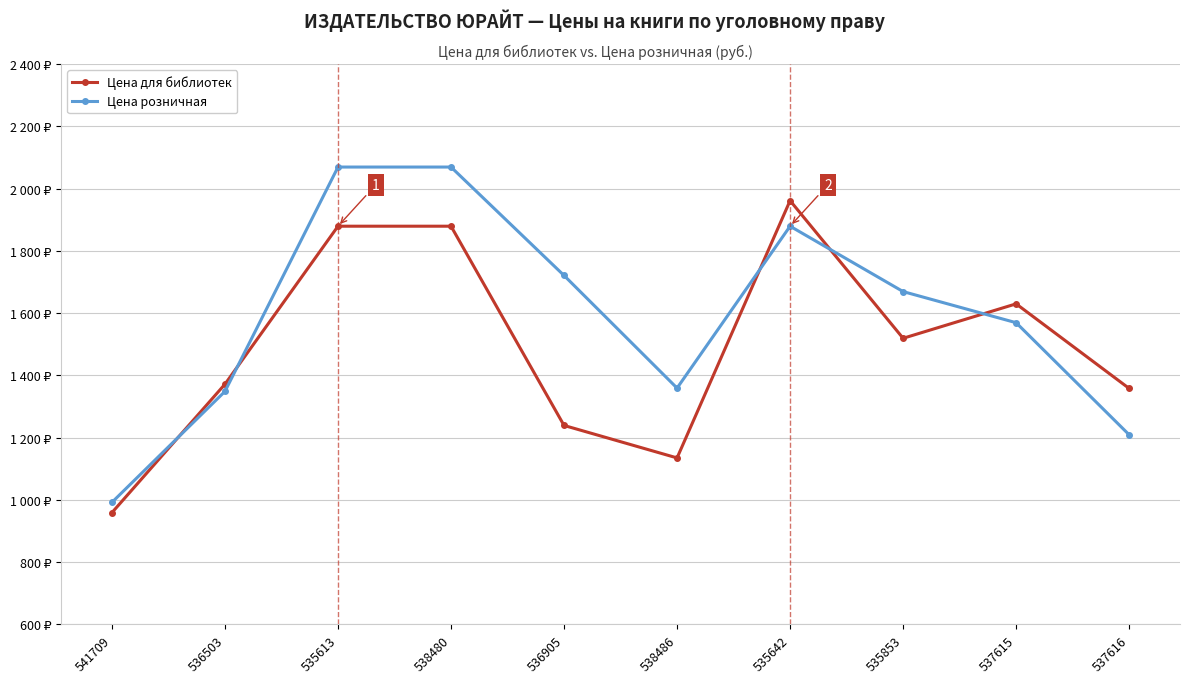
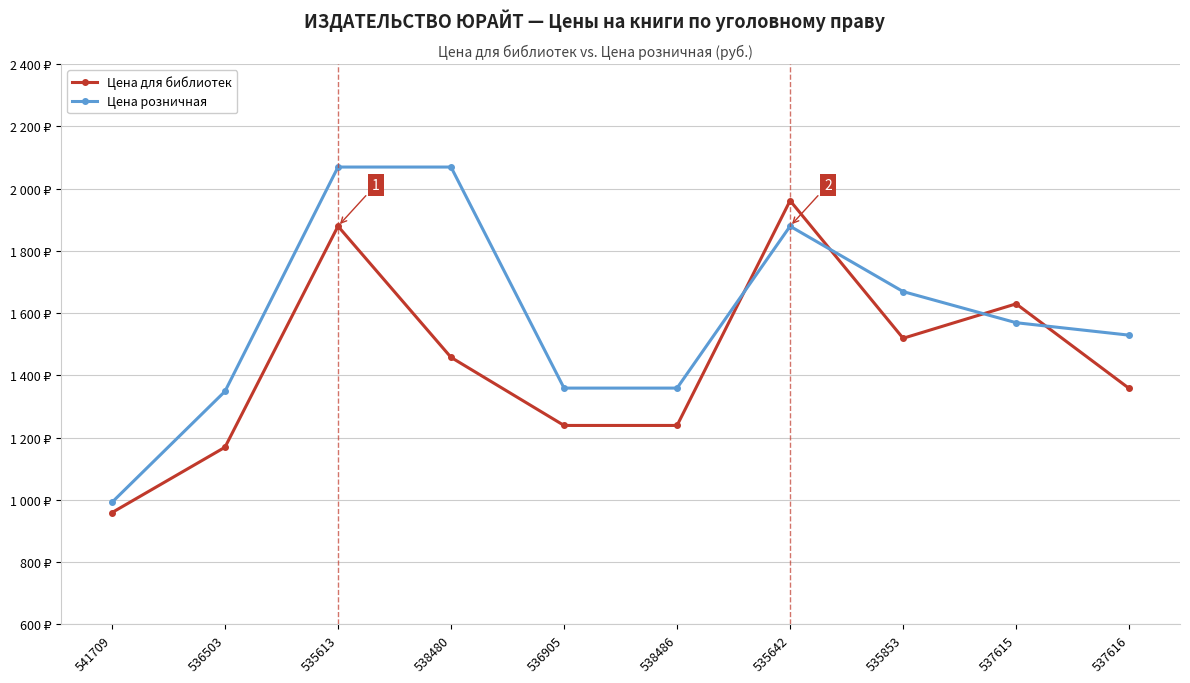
  {
    "Цена для библиотек": {
      "541709": "960 ₽",
-     "536503": "1370 ₽",
+     "536503": "1170 ₽",
      "535613": "1880 ₽",
-     "538480": "1880 ₽",
+     "538480": "1460 ₽",
      "536905": "1240 ₽",
-     "538486": "1130 ₽",
+     "538486": "1240 ₽",
      "535642": "1960 ₽",
      "535853": "1520 ₽",
      "537615": "1630 ₽",
      "537616": "1360 ₽"
    },
    "Цена розничная": {
      "541709": "990 ₽",
      "536503": "1350 ₽",
      "535613": "2070 ₽",
      "538480": "2070 ₽",
-     "536905": "1720 ₽",
+     "536905": "1360 ₽",
      "538486": "1360 ₽",
      "535642": "1880 ₽",
      "535853": "1670 ₽",
      "537615": "1570 ₽",
-     "537616": "1210 ₽"
+     "537616": "1530 ₽"
    }
  }
